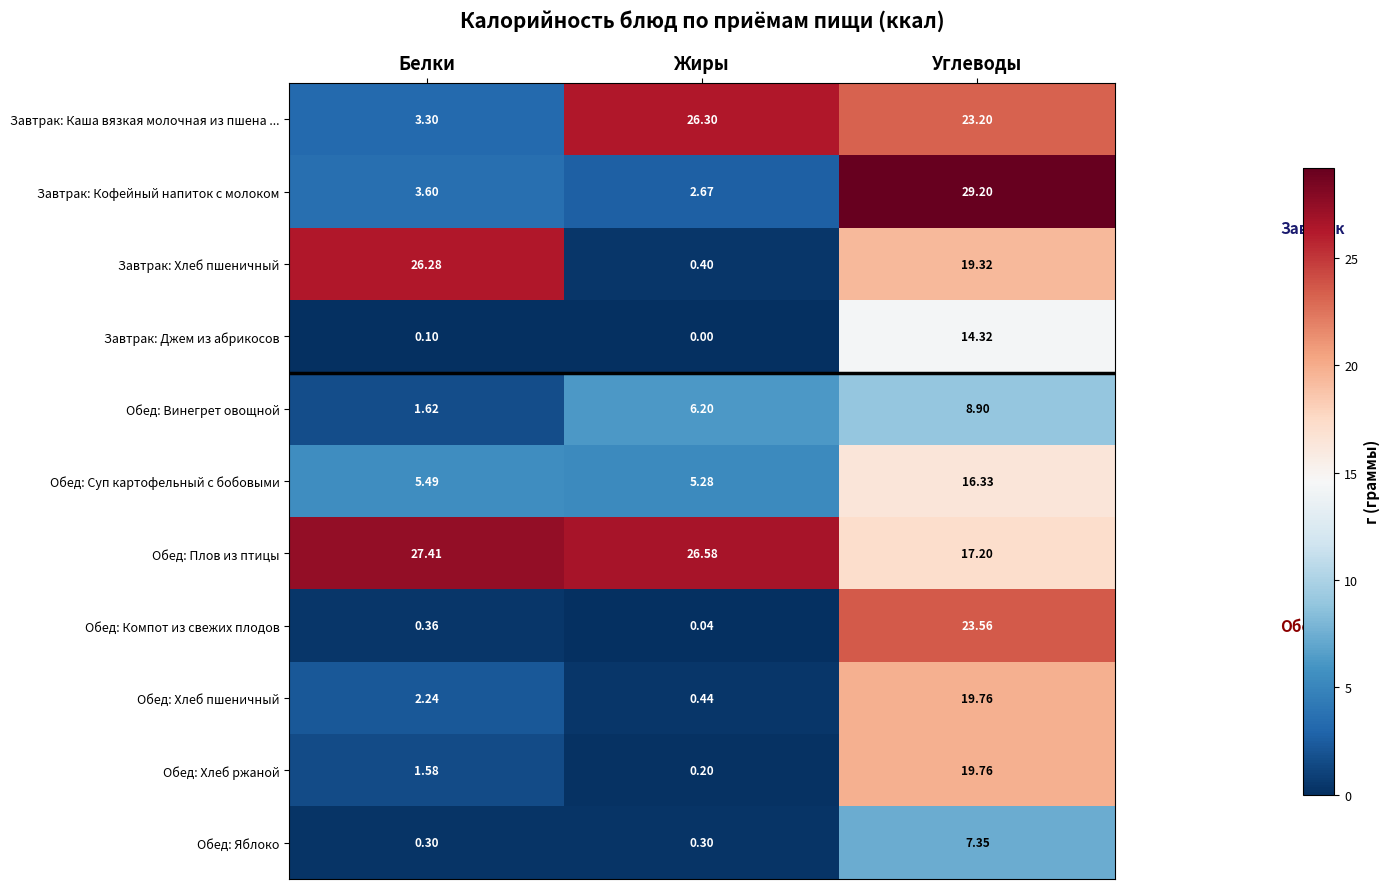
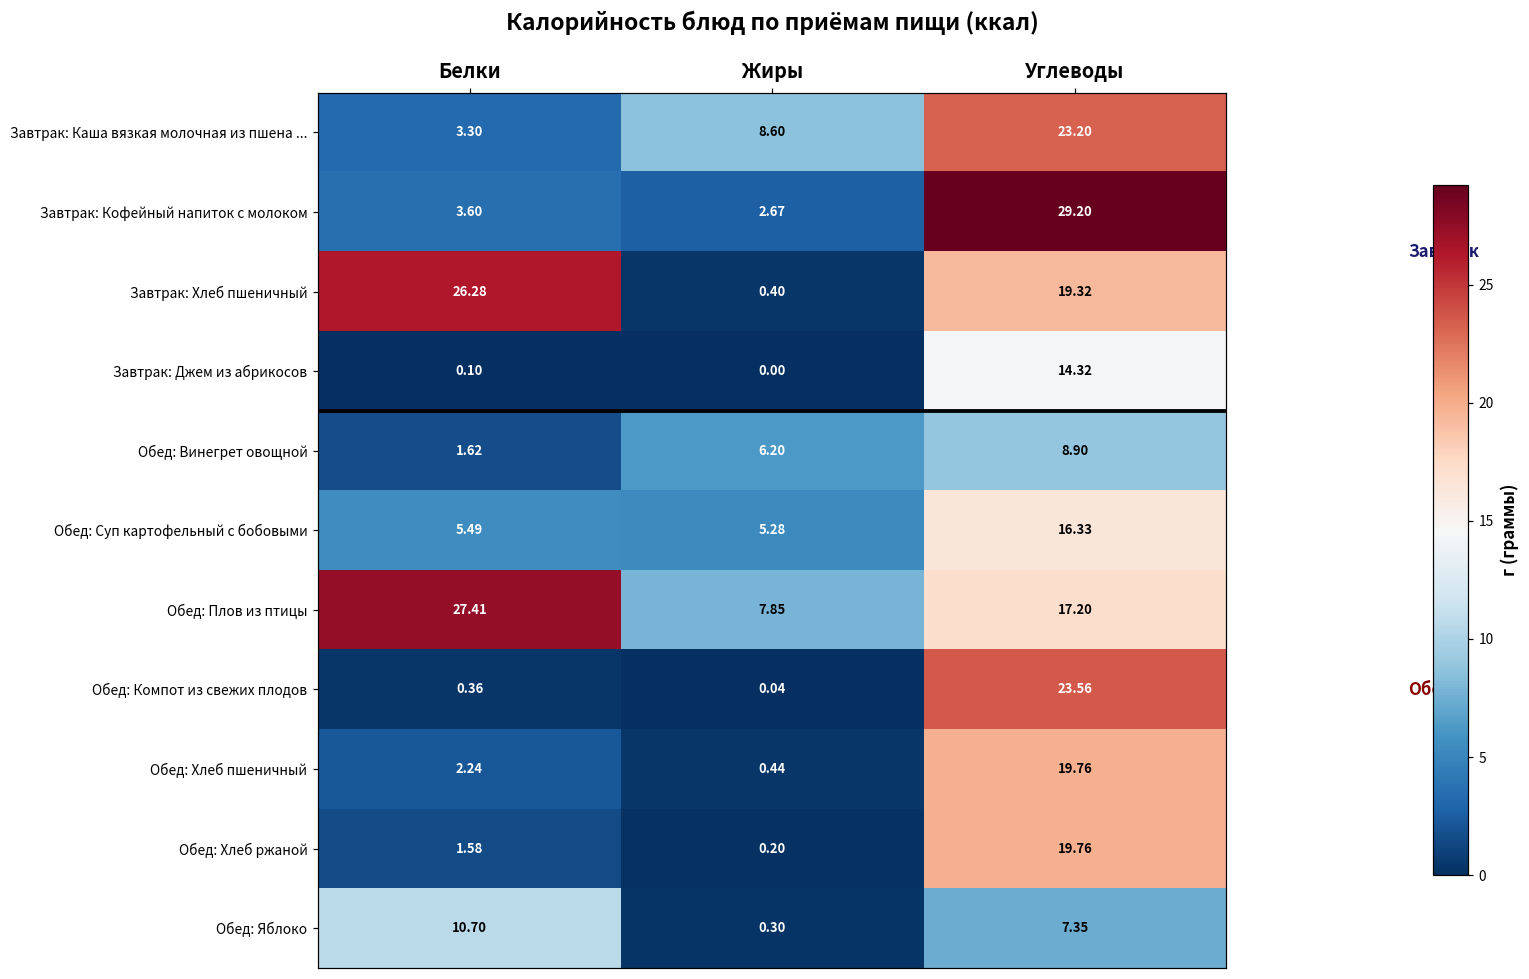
  {
    "Завтрак: Каша вязкая молочная из пшена ...": {
      "Белки": 3.30,
-     "Жиры": 26.30,
+     "Жиры": 8.60,
      "Углеводы": 23.20
    },
    "Завтрак: Кофейный напиток с молоком": {
      "Белки": 3.60,
      "Жиры": 2.67,
      "Углеводы": 29.20
    },
    "Завтрак: Хлеб пшеничный": {
      "Белки": 26.28,
      "Жиры": 0.40,
      "Углеводы": 19.32
    },
    "Завтрак: Джем из абрикосов": {
      "Белки": 0.10,
      "Жиры": 0.00,
      "Углеводы": 14.32
    },
    "Обед: Винегрет овощной": {
      "Белки": 1.62,
      "Жиры": 6.20,
      "Углеводы": 8.90
    },
    "Обед: Суп картофельный с бобовыми": {
      "Белки": 5.49,
      "Жиры": 5.28,
      "Углеводы": 16.33
    },
    "Обед: Плов из птицы": {
      "Белки": 27.41,
-     "Жиры": 26.58,
+     "Жиры": 7.85,
      "Углеводы": 17.20
    },
    "Обед: Компот из свежих плодов": {
      "Белки": 0.36,
      "Жиры": 0.04,
      "Углеводы": 23.56
    },
    "Обед: Хлеб пшеничный": {
      "Белки": 2.24,
      "Жиры": 0.44,
      "Углеводы": 19.76
    },
    "Обед: Хлеб ржаной": {
      "Белки": 1.58,
      "Жиры": 0.20,
      "Углеводы": 19.76
    },
    "Обед: Яблоко": {
-     "Белки": 0.30,
+     "Белки": 10.70,
      "Жиры": 0.30,
      "Углеводы": 7.35
    }
  }
